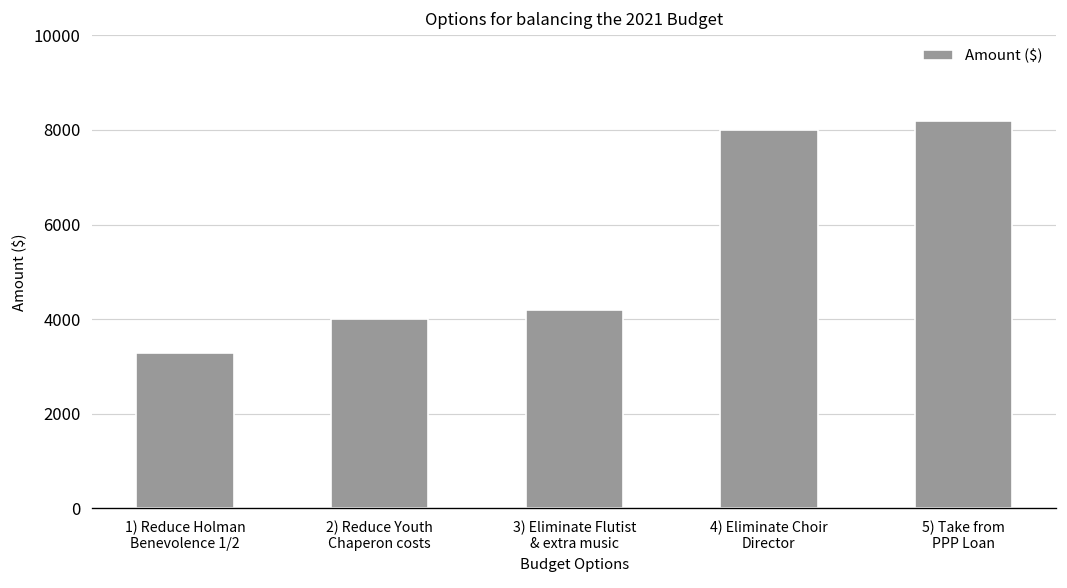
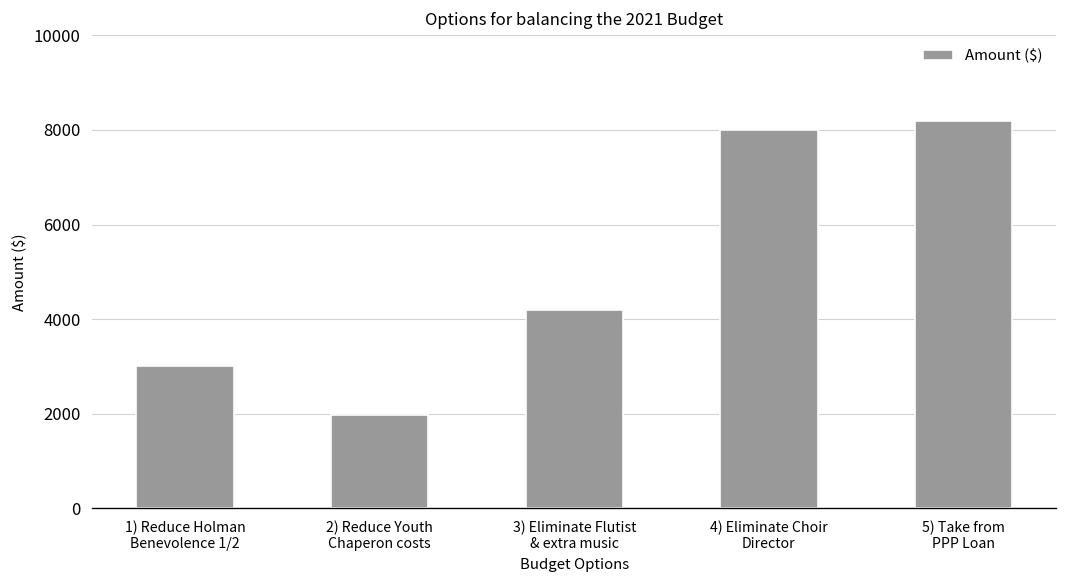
  {
-   "1) Reduce Holman Benevolence 1/2": 3300,
-   "2) Reduce Youth Chaperon costs": 4000,
+   "1) Reduce Holman Benevolence 1/2": 3000,
+   "2) Reduce Youth Chaperon costs": 2000,
    "3) Eliminate Flutist & extra music": 4200,
    "4) Eliminate Choir Director": 8000,
    "5) Take from PPP Loan": 8200
  }
